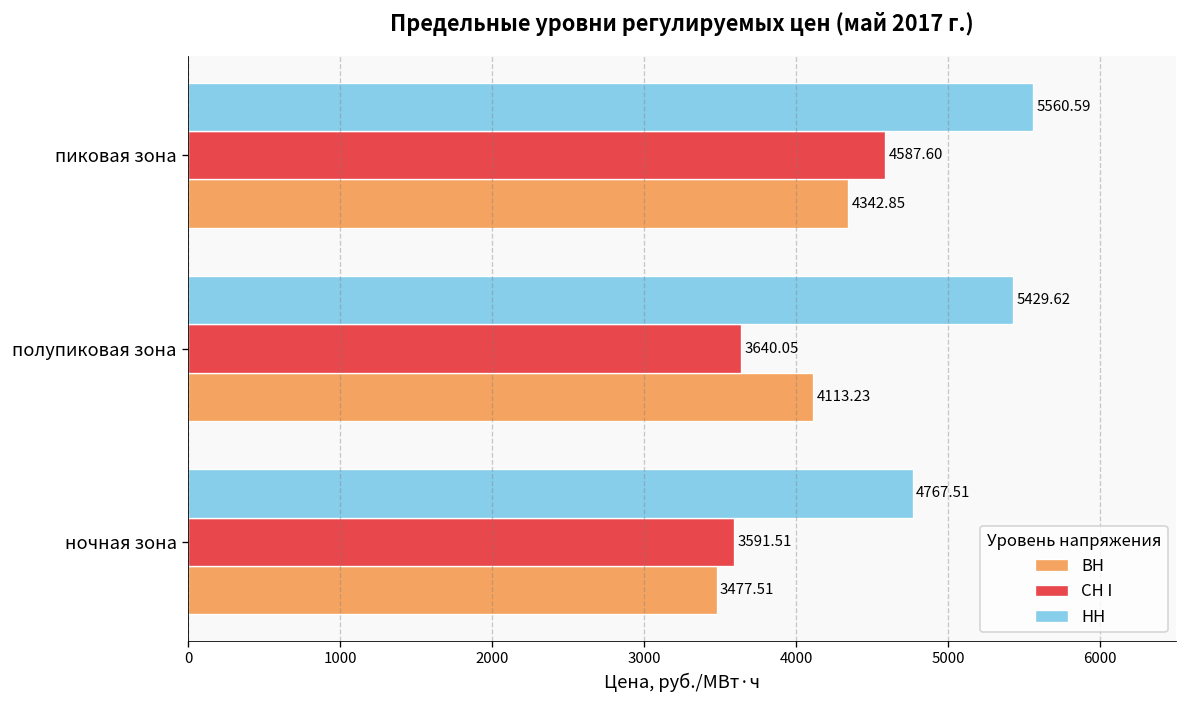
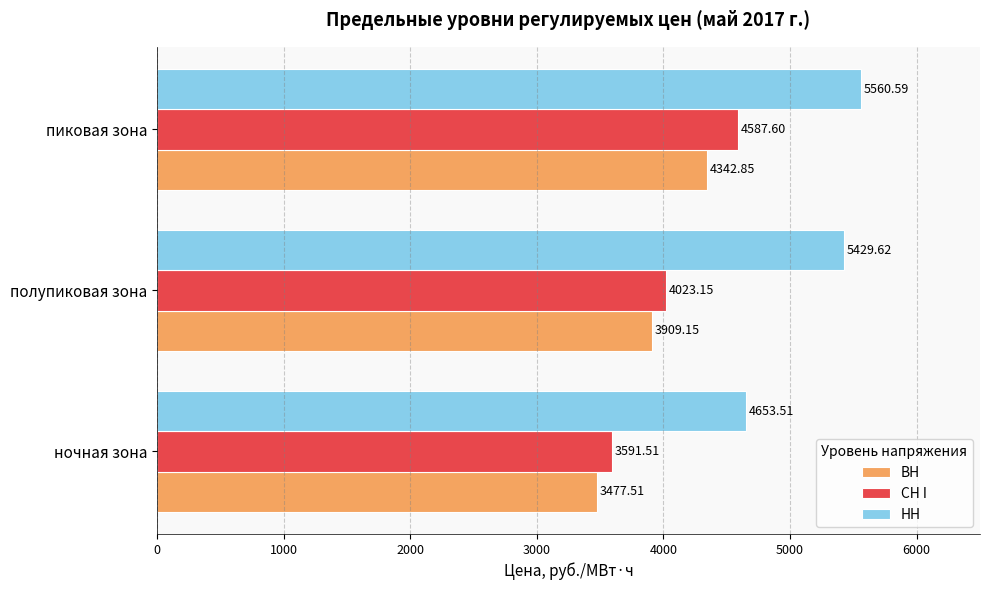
  {
    "ВН": {
      "пиковая зона": 4342.85,
-     "полупиковая зона": 4113.23,
+     "полупиковая зона": 3909.15,
      "ночная зона": 3477.51
    },
    "СН I": {
      "пиковая зона": 4587.60,
-     "полупиковая зона": 3640.05,
+     "полупиковая зона": 4023.15,
      "ночная зона": 3591.51
    },
    "НН": {
      "пиковая зона": 5560.59,
      "полупиковая зона": 5429.62,
-     "ночная зона": 4767.51
+     "ночная зона": 4653.51
    }
  }
